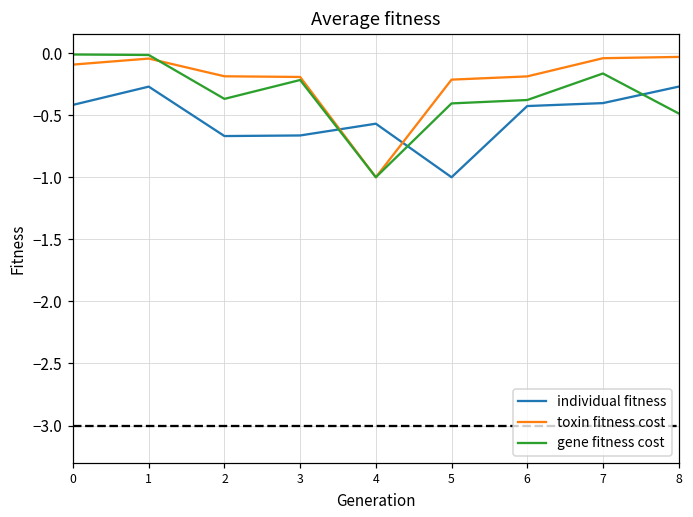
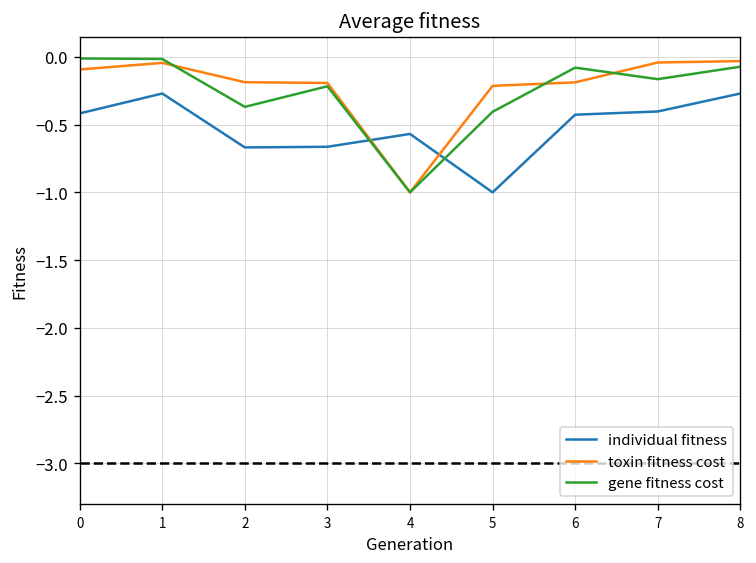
  {
    "individual fitness": {
      "0": -0.42,
      "1": -0.27,
      "2": -0.67,
      "3": -0.66,
      "4": -0.57,
      "5": -1.00,
      "6": -0.43,
      "7": -0.40,
      "8": -0.27
    },
    "toxin fitness cost": {
      "0": -0.09,
      "1": -0.04,
      "2": -0.19,
      "3": -0.19,
      "5": -0.21,
      "6": -0.19,
      "7": -0.04,
      "8": -0.03
    },
    "gene fitness cost": {
      "0": -0.01,
      "1": -0.02,
      "2": -0.37,
      "3": -0.22,
      "5": -0.41,
-     "6": -0.38,
+     "6": -0.08,
      "7": -0.16,
-     "8": -0.49
+     "8": -0.07
    }
  }
